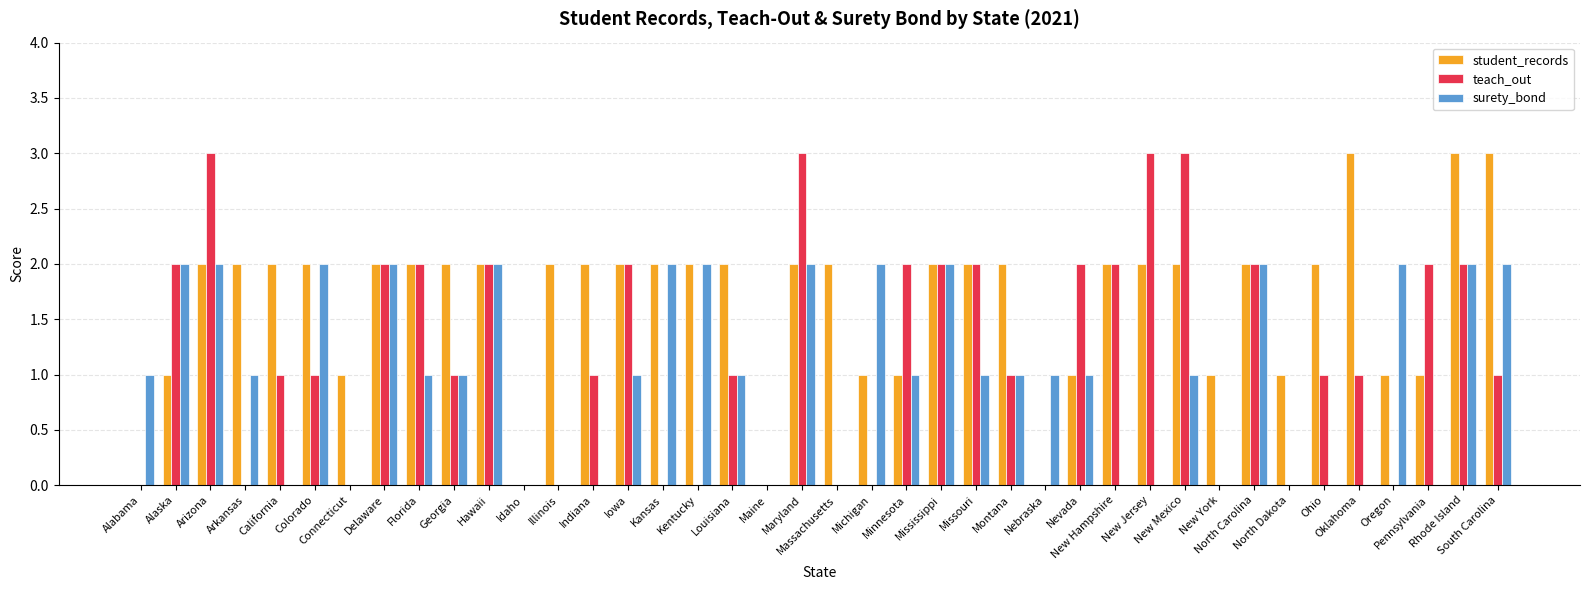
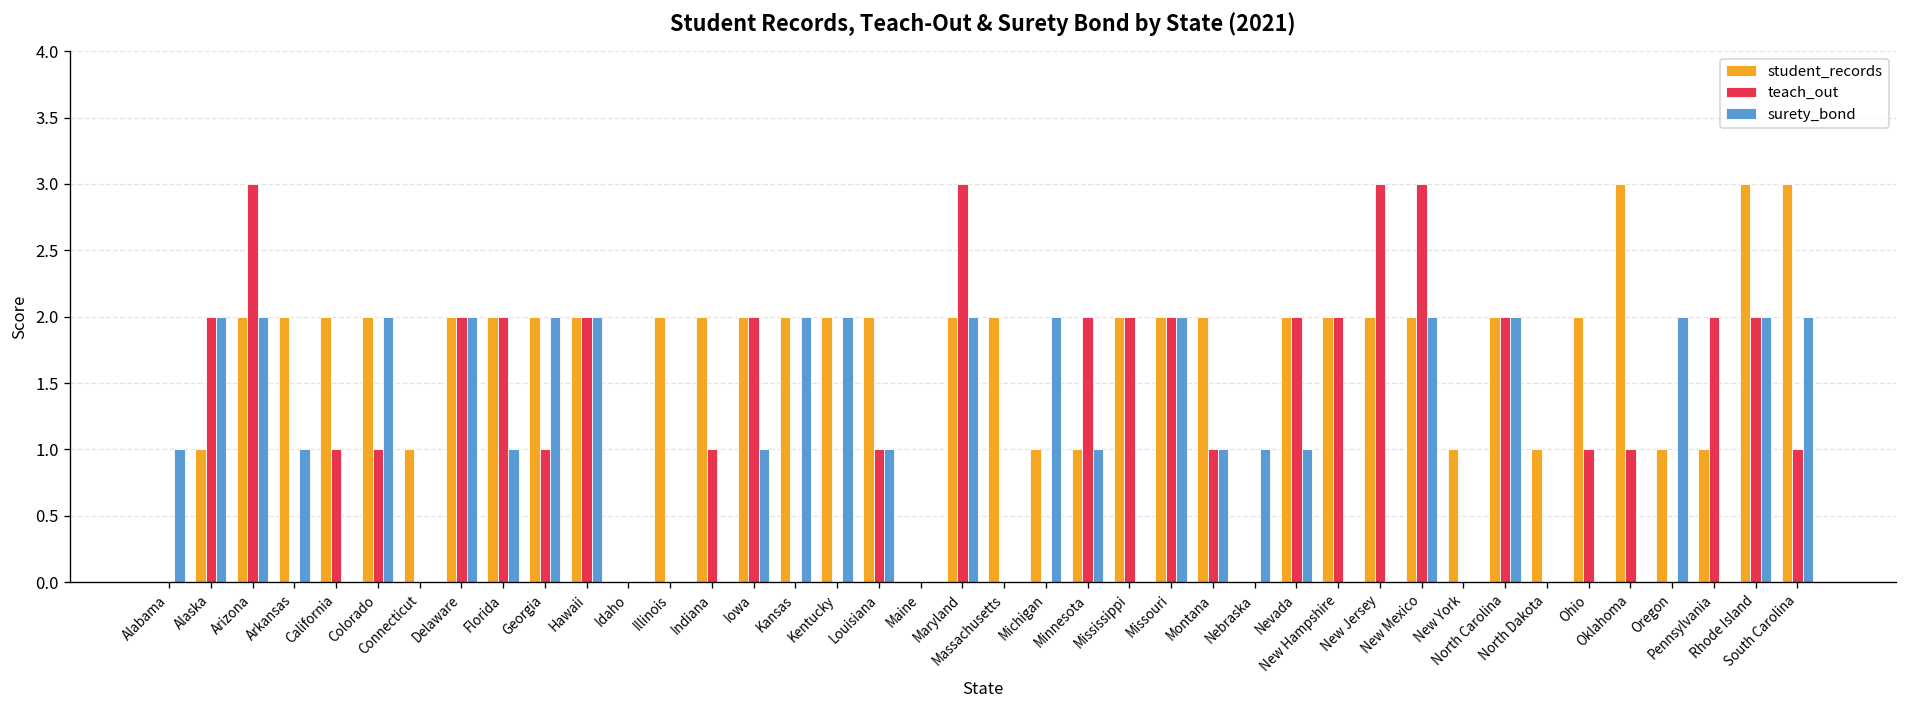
  {
    "student_records": {
      "Alabama": 0,
      "Alaska": 1,
      "Arizona": 2,
      "Arkansas": 2,
      "California": 2,
      "Colorado": 2,
      "Connecticut": 1,
      "Delaware": 2,
      "Florida": 2,
      "Georgia": 2,
      "Hawaii": 2,
      "Idaho": 0,
      "Illinois": 2,
      "Indiana": 2,
      "Iowa": 2,
      "Kansas": 2,
      "Kentucky": 2,
      "Louisiana": 2,
      "Maine": 0,
      "Maryland": 2,
      "Massachusetts": 2,
      "Michigan": 1,
      "Minnesota": 1,
      "Mississippi": 2,
      "Missouri": 2,
      "Montana": 2,
      "Nebraska": 0,
-     "Nevada": 1,
+     "Nevada": 2,
      "New Hampshire": 2,
      "New Jersey": 2,
      "New Mexico": 2,
      "New York": 1,
      "North Carolina": 2,
      "North Dakota": 1,
      "Ohio": 2,
      "Oklahoma": 3,
      "Oregon": 1,
      "Pennsylvania": 1,
      "Rhode Island": 3,
      "South Carolina": 3
    },
    "teach_out": {
      "Alabama": 0,
      "Alaska": 2,
      "Arizona": 3,
      "Arkansas": 0,
      "California": 1,
      "Colorado": 1,
      "Connecticut": 0,
      "Delaware": 2,
      "Florida": 2,
      "Georgia": 1,
      "Hawaii": 2,
      "Idaho": 0,
      "Illinois": 0,
      "Indiana": 1,
      "Iowa": 2,
      "Kansas": 0,
      "Kentucky": 0,
      "Louisiana": 1,
      "Maine": 0,
      "Maryland": 3,
      "Massachusetts": 0,
      "Michigan": 0,
      "Minnesota": 2,
      "Mississippi": 2,
      "Missouri": 2,
      "Montana": 1,
      "Nebraska": 0,
      "Nevada": 2,
      "New Hampshire": 2,
      "New Jersey": 3,
      "New Mexico": 3,
      "New York": 0,
      "North Carolina": 2,
      "North Dakota": 0,
      "Ohio": 1,
      "Oklahoma": 1,
      "Oregon": 0,
      "Pennsylvania": 2,
      "Rhode Island": 2,
      "South Carolina": 1
    },
    "surety_bond": {
      "Alabama": 1,
      "Alaska": 2,
      "Arizona": 2,
      "Arkansas": 1,
      "California": 0,
      "Colorado": 2,
      "Connecticut": 0,
      "Delaware": 2,
      "Florida": 1,
-     "Georgia": 1,
+     "Georgia": 2,
      "Hawaii": 2,
      "Idaho": 0,
      "Illinois": 0,
      "Indiana": 0,
      "Iowa": 1,
      "Kansas": 2,
      "Kentucky": 2,
      "Louisiana": 1,
      "Maine": 0,
      "Maryland": 2,
      "Massachusetts": 0,
      "Michigan": 2,
      "Minnesota": 1,
-     "Mississippi": 2,
-     "Missouri": 1,
+     "Mississippi": 0,
+     "Missouri": 2,
      "Montana": 1,
      "Nebraska": 1,
      "Nevada": 1,
      "New Hampshire": 0,
      "New Jersey": 0,
-     "New Mexico": 1,
+     "New Mexico": 2,
      "New York": 0,
      "North Carolina": 2,
      "North Dakota": 0,
      "Ohio": 0,
      "Oklahoma": 0,
      "Oregon": 2,
      "Pennsylvania": 0,
      "Rhode Island": 2,
      "South Carolina": 2
    }
  }
